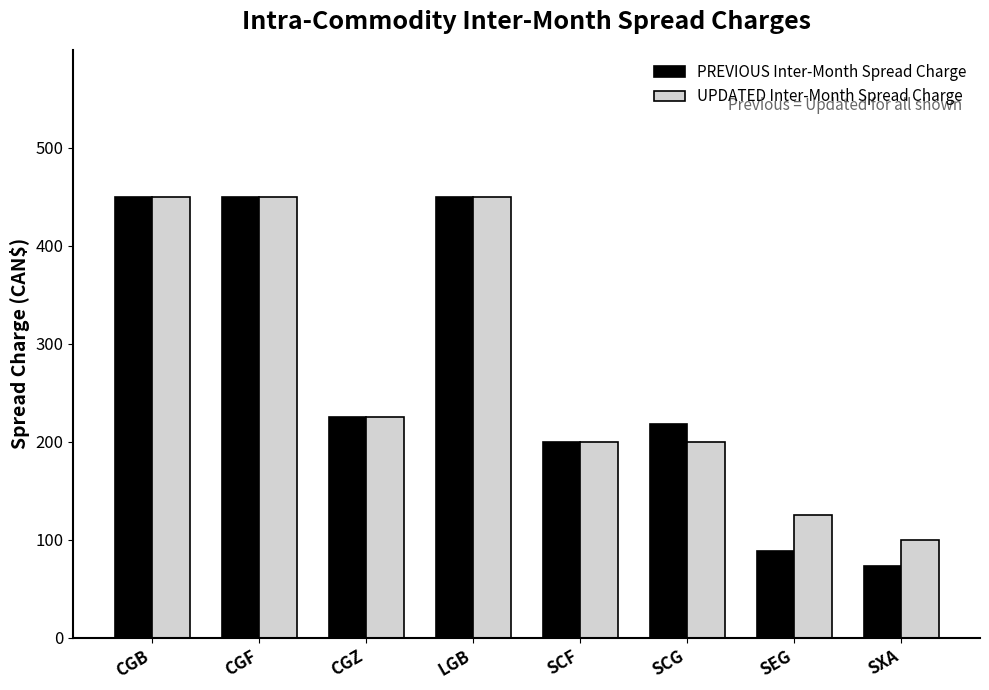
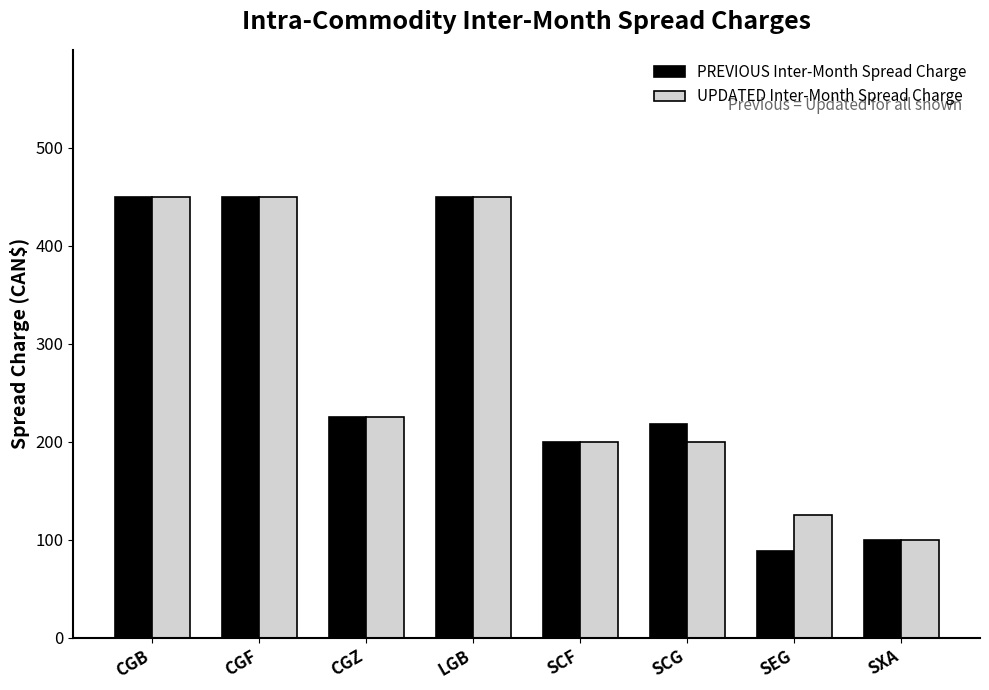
  {
    "PREVIOUS Inter-Month Spread Charge": {
      "CGB": 450,
      "CGF": 450,
      "CGZ": 230,
      "LGB": 450,
      "SCF": 200,
      "SCG": 220,
      "SEG": 90,
-     "SXA": 70
+     "SXA": 100
    },
    "UPDATED Inter-Month Spread Charge": {
      "CGB": 450,
      "CGF": 450,
      "CGZ": 230,
      "LGB": 450,
      "SCF": 200,
      "SCG": 200,
      "SEG": 130,
      "SXA": 100
    }
  }
